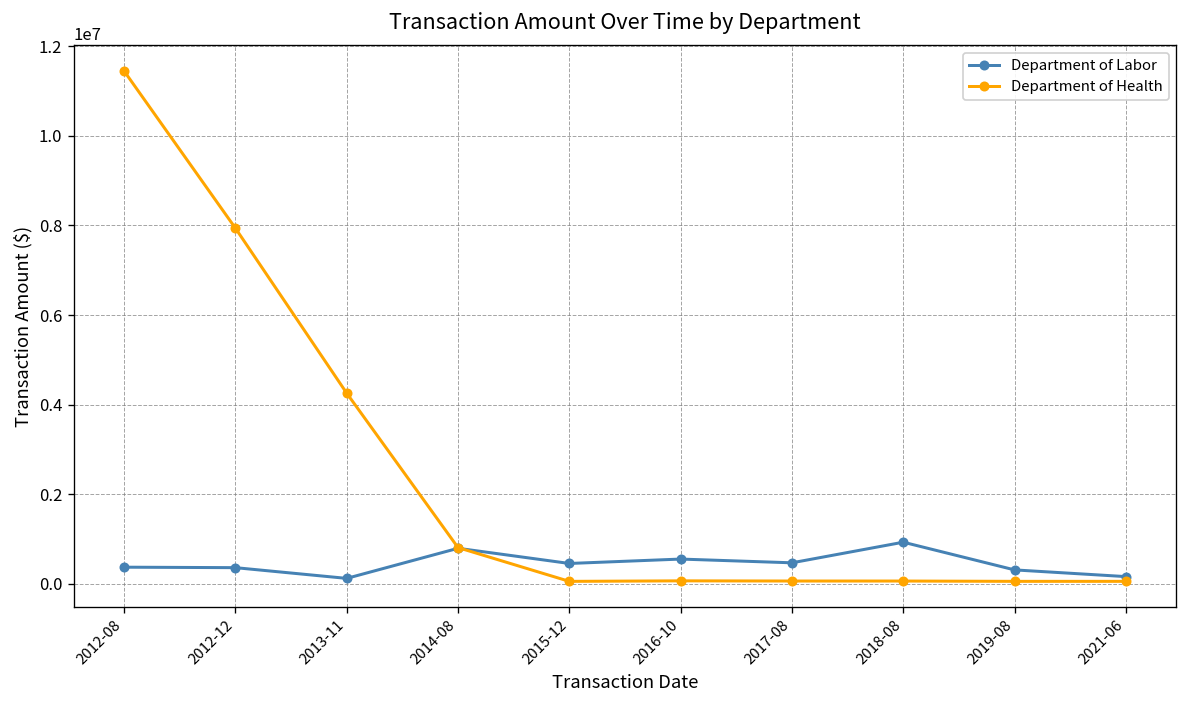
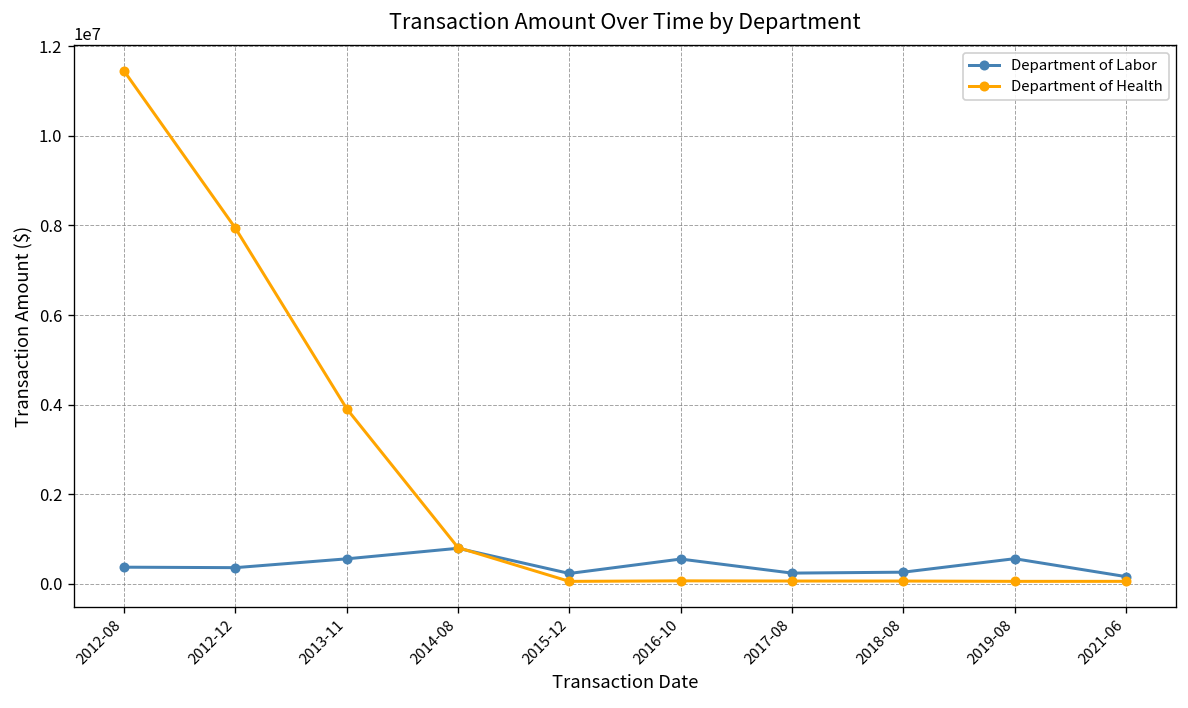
  {
    "Department of Labor": {
      "2012-08": 400000,
      "2012-12": 400000,
-     "2013-11": 100000,
-     "2015-12": 500000,
+     "2013-11": 600000,
+     "2015-12": 200000,
      "2016-10": 600000,
-     "2017-08": 500000,
-     "2018-08": 900000,
-     "2019-08": 300000,
+     "2017-08": 200000,
+     "2018-08": 300000,
+     "2019-08": 600000,
      "2021-06": 200000
    },
    "Department of Health": {
      "2012-08": 11400000,
      "2012-12": 7900000,
-     "2013-11": 4300000,
+     "2013-11": 3900000,
      "2015-12": 100000,
      "2016-10": 100000,
      "2017-08": 100000,
      "2018-08": 100000,
      "2019-08": 100000,
      "2021-06": 100000
    }
  }
